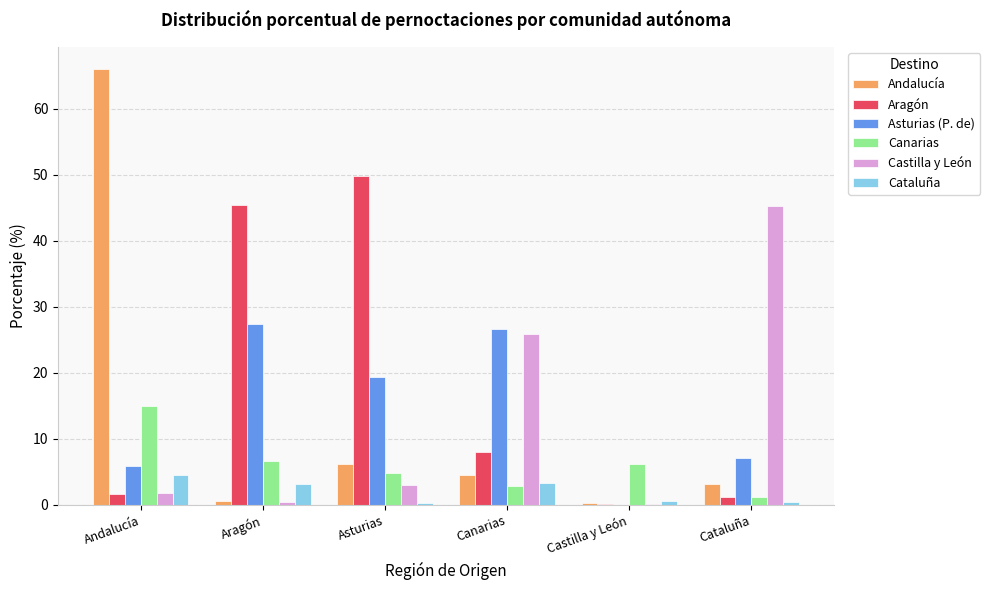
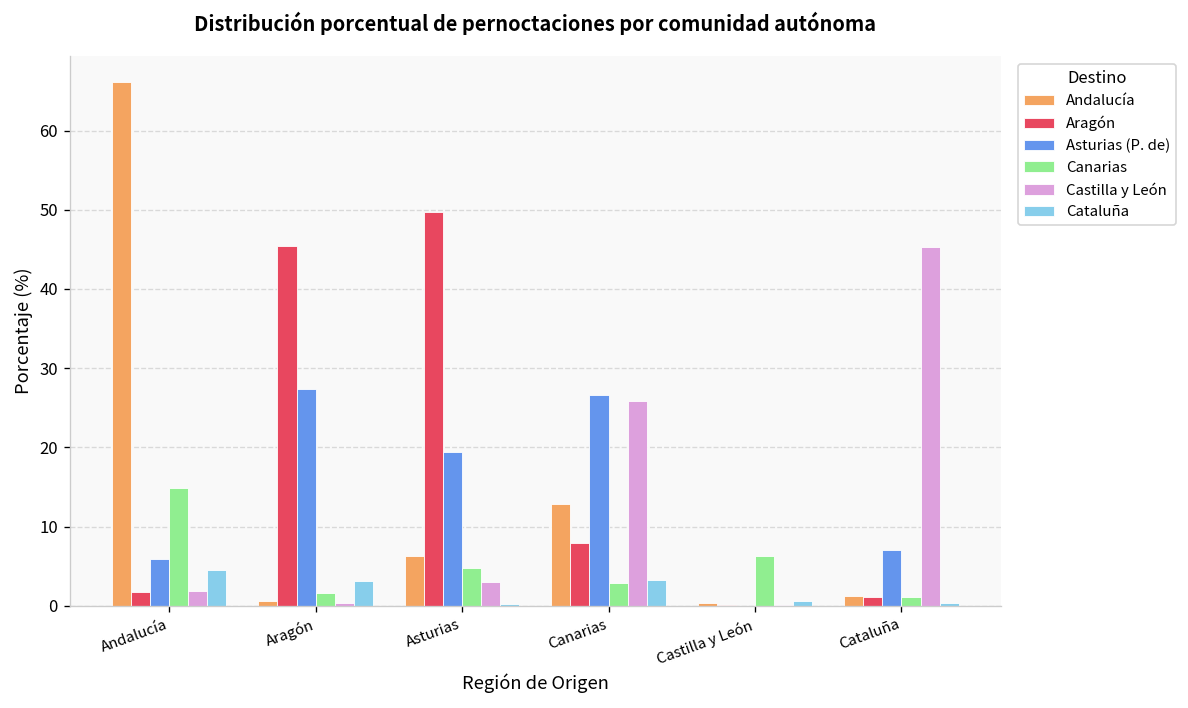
  {
    "Andalucía": {
      "Andalucía": 66,
      "Aragón": 1,
      "Asturias": 6,
-     "Canarias": 5,
-     "Cataluña": 3
+     "Canarias": 13,
+     "Cataluña": 1
    },
    "Aragón": {
      "Andalucía": 2,
      "Aragón": 45,
      "Asturias": 50,
      "Canarias": 8,
      "Cataluña": 1
    },
    "Asturias (P. de)": {
      "Andalucía": 6,
      "Aragón": 27,
      "Asturias": 19,
      "Canarias": 27,
      "Cataluña": 7
    },
    "Canarias": {
      "Andalucía": 15,
-     "Aragón": 7,
+     "Aragón": 2,
      "Asturias": 5,
      "Canarias": 3,
      "Castilla y León": 6,
      "Cataluña": 1
    },
    "Castilla y León": {
      "Andalucía": 2,
      "Asturias": 3,
      "Canarias": 26,
      "Cataluña": 45
    },
    "Cataluña": {
      "Andalucía": 5,
      "Aragón": 3,
      "Canarias": 3,
      "Castilla y León": 1,
      "Cataluña": 0
    }
  }
